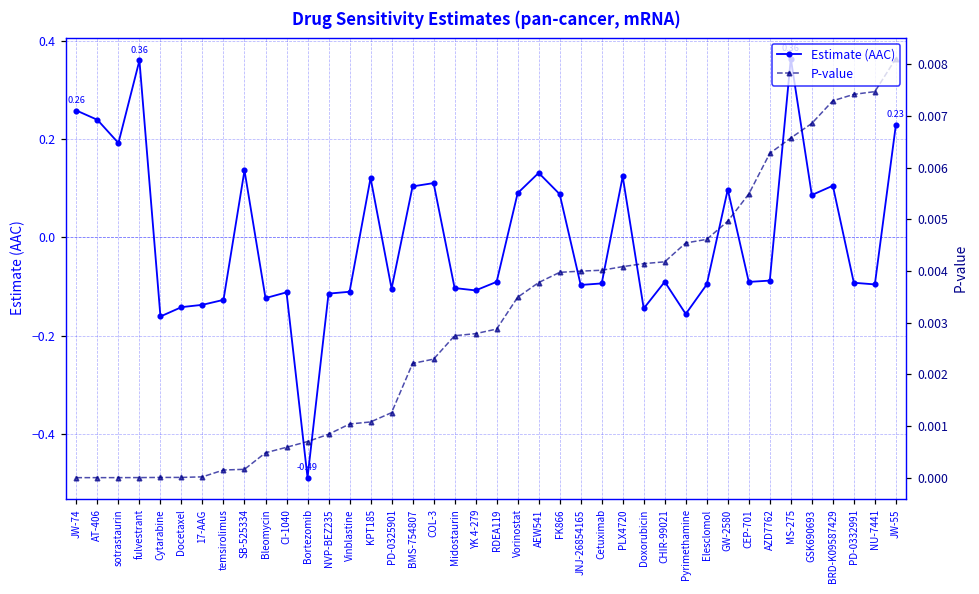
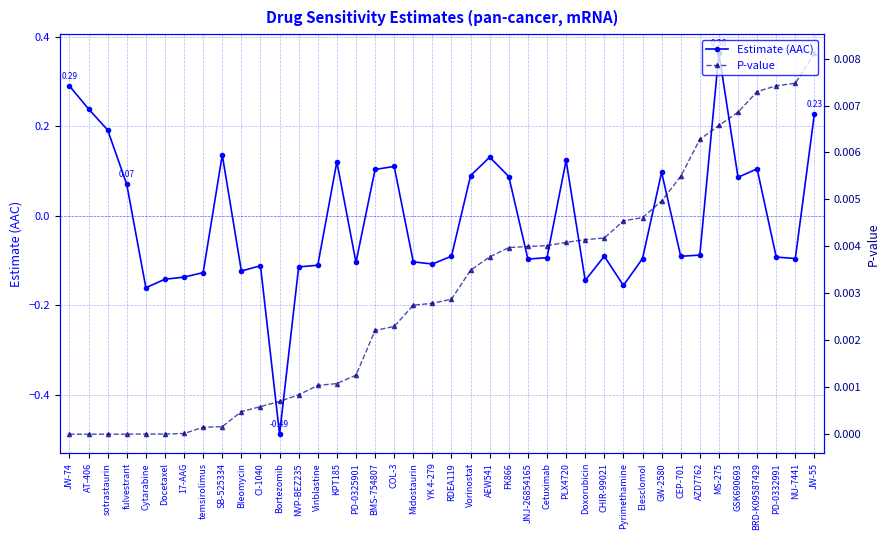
  {
    "Estimate (AAC)": {
-     "JW-74": 0.26,
-     "fulvestrant": 0.36,
+     "JW-74": 0.29,
+     "fulvestrant": 0.07,
      "Bortezomib": -0.49,
      "JW-55": 0.23
    }
  }
